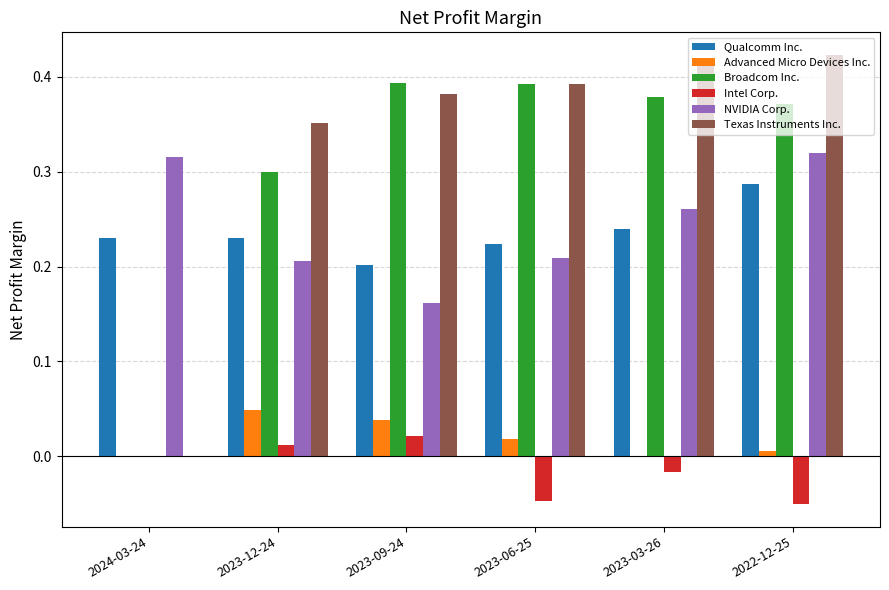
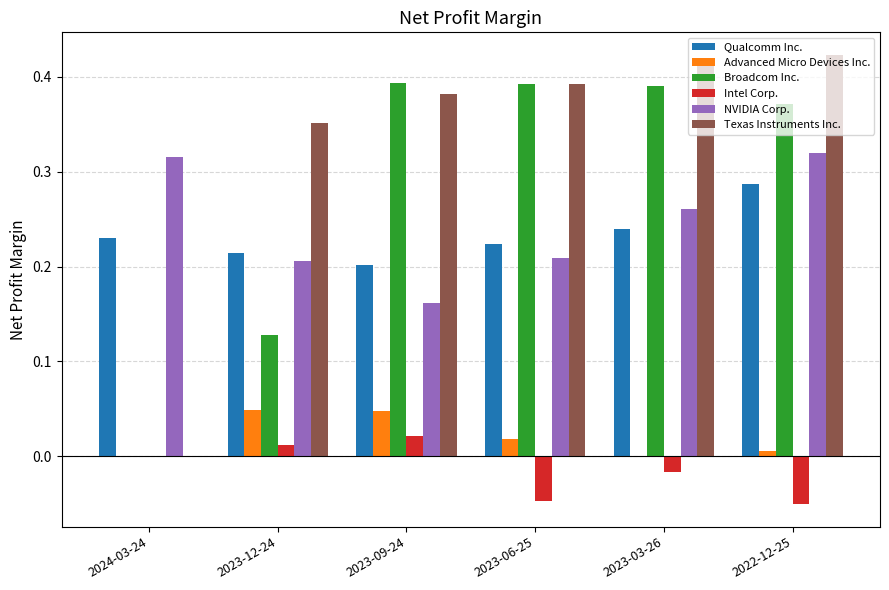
  {
    "Qualcomm Inc.": {
      "2024-03-24": 0.23,
-     "2023-12-24": 0.23,
+     "2023-12-24": 0.21,
      "2023-09-24": 0.20,
      "2023-06-25": 0.22,
      "2023-03-26": 0.24,
      "2022-12-25": 0.29
    },
    "Advanced Micro Devices Inc.": {
      "2024-03-24": 0.00,
      "2023-12-24": 0.05,
-     "2023-09-24": 0.04,
+     "2023-09-24": 0.05,
      "2023-06-25": 0.02,
      "2022-12-25": 0.01
    },
    "Broadcom Inc.": {
      "2024-03-24": 0.00,
-     "2023-12-24": 0.30,
+     "2023-12-24": 0.13,
      "2023-09-24": 0.39,
      "2023-06-25": 0.39,
-     "2023-03-26": 0.38
+     "2023-03-26": 0.39
    },
    "Intel Corp.": {
      "2024-03-24": 0.00,
      "2023-12-24": 0.01,
      "2023-09-24": 0.02,
      "2023-06-25": -0.05,
      "2023-03-26": -0.02,
      "2022-12-25": -0.05
    },
    "NVIDIA Corp.": {
      "2024-03-24": 0.32,
      "2023-12-24": 0.21,
      "2023-09-24": 0.16,
      "2023-06-25": 0.21,
      "2023-03-26": 0.26,
      "2022-12-25": 0.32
    },
    "Texas Instruments Inc.": {
      "2024-03-24": 0.00,
      "2023-12-24": 0.35,
      "2023-09-24": 0.38,
      "2023-06-25": 0.39
    }
  }
